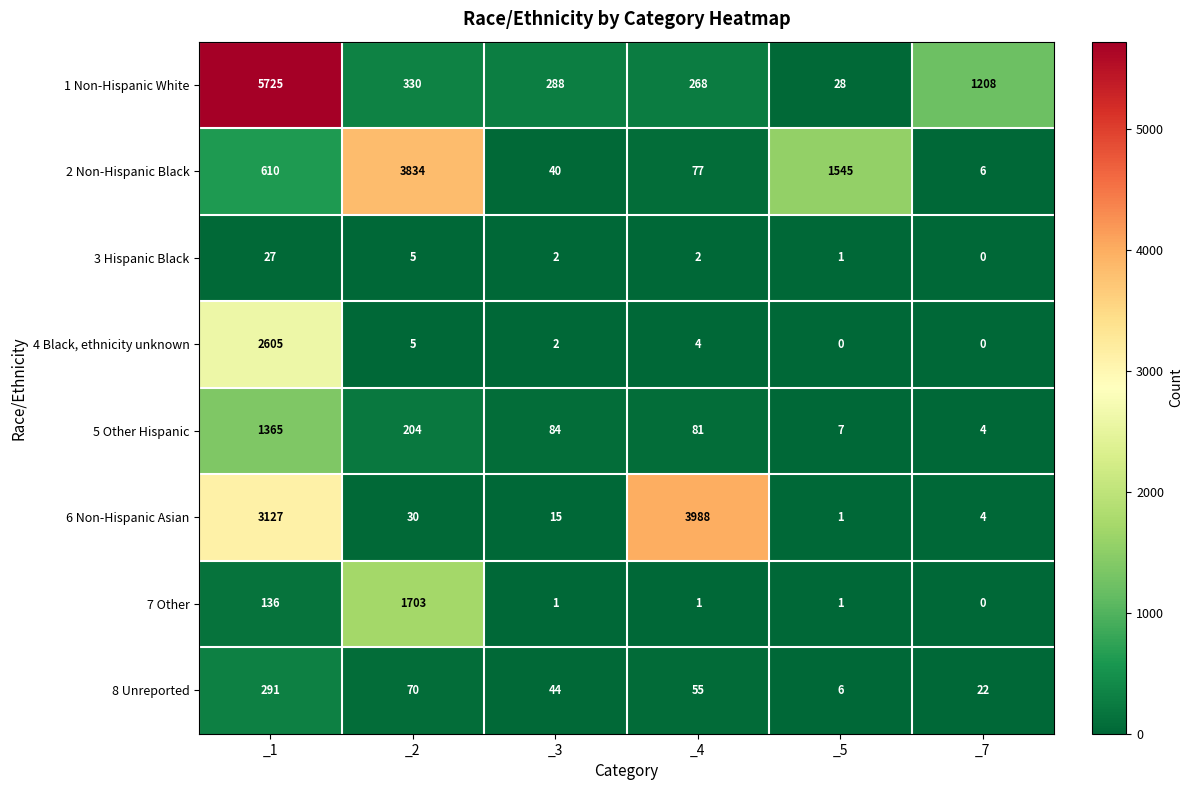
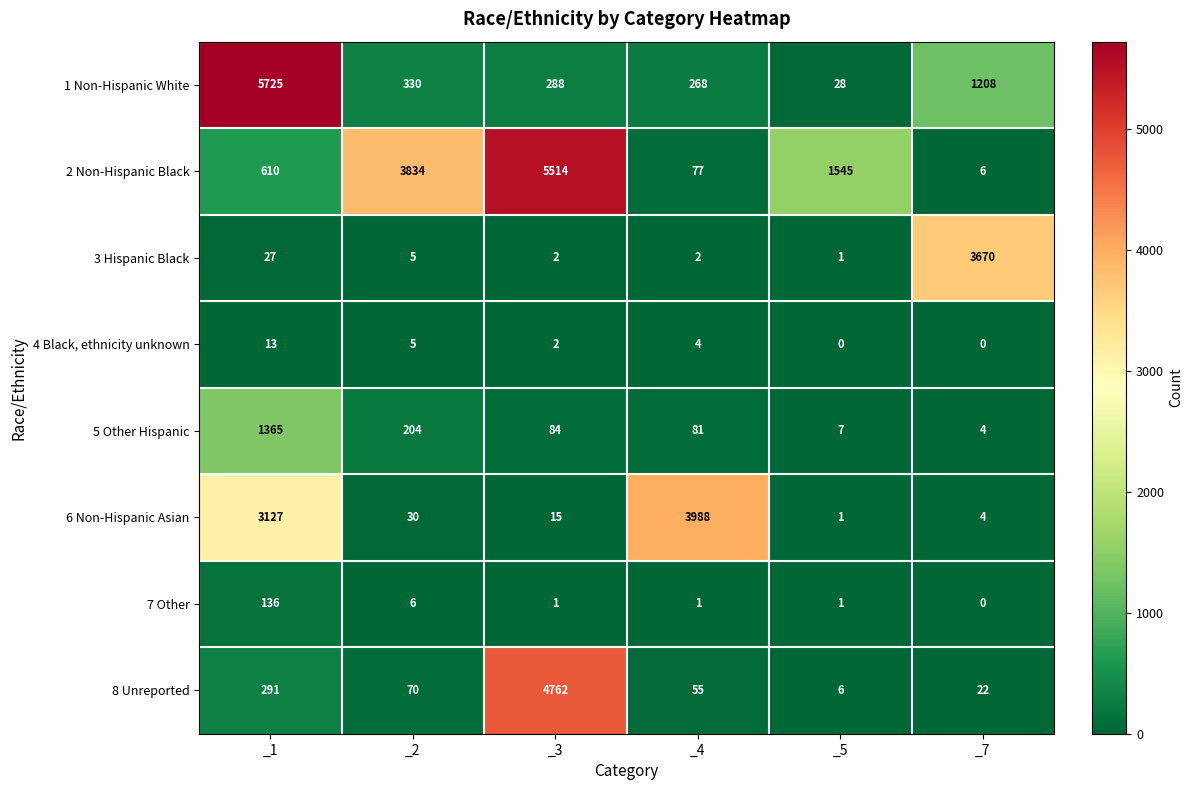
  {
    "1 Non-Hispanic White": {
      "_1": 5725,
      "_2": 330,
      "_3": 288,
      "_4": 268,
      "_5": 28,
      "_7": 1208
    },
    "2 Non-Hispanic Black": {
      "_1": 610,
      "_2": 3834,
-     "_3": 40,
+     "_3": 5514,
      "_4": 77,
      "_5": 1545,
      "_7": 6
    },
    "3 Hispanic Black": {
      "_1": 27,
      "_2": 5,
      "_3": 2,
      "_4": 2,
      "_5": 1,
-     "_7": 0
+     "_7": 3670
    },
    "4 Black, ethnicity unknown": {
-     "_1": 2605,
+     "_1": 13,
      "_2": 5,
      "_3": 2,
      "_4": 4,
      "_5": 0,
      "_7": 0
    },
    "5 Other Hispanic": {
      "_1": 1365,
      "_2": 204,
      "_3": 84,
      "_4": 81,
      "_5": 7,
      "_7": 4
    },
    "6 Non-Hispanic Asian": {
      "_1": 3127,
      "_2": 30,
      "_3": 15,
      "_4": 3988,
      "_5": 1,
      "_7": 4
    },
    "7 Other": {
      "_1": 136,
-     "_2": 1703,
+     "_2": 6,
      "_3": 1,
      "_4": 1,
      "_5": 1,
      "_7": 0
    },
    "8 Unreported": {
      "_1": 291,
      "_2": 70,
-     "_3": 44,
+     "_3": 4762,
      "_4": 55,
      "_5": 6,
      "_7": 22
    }
  }
